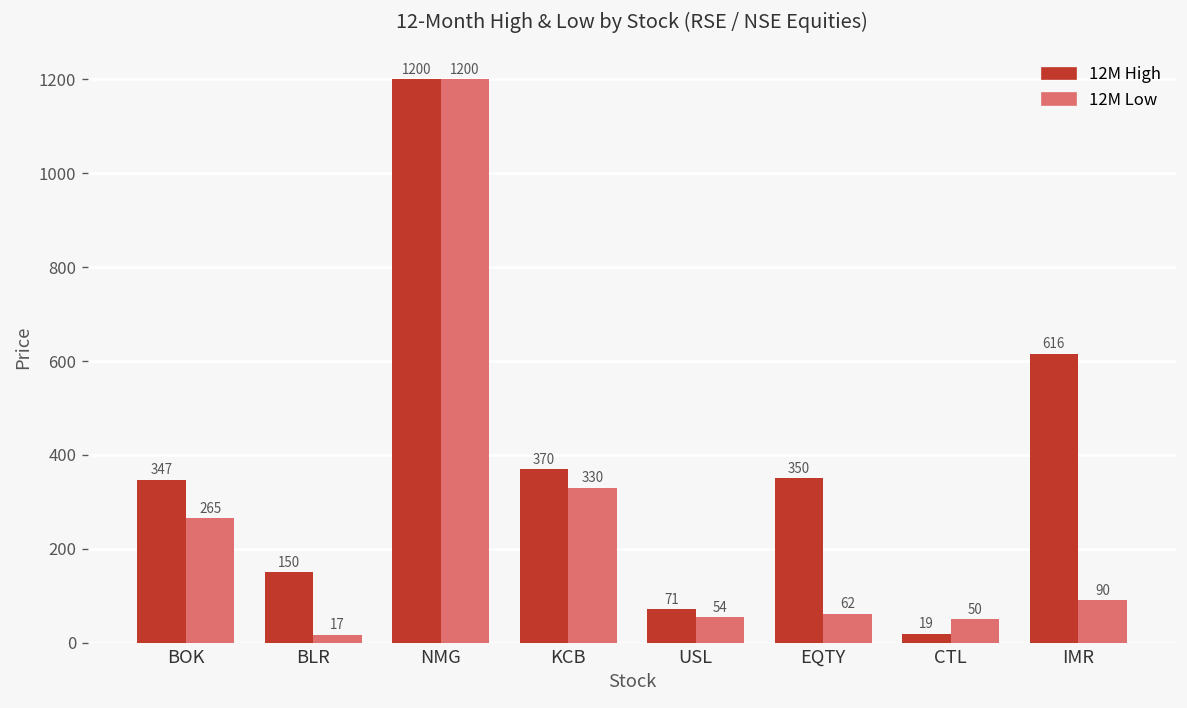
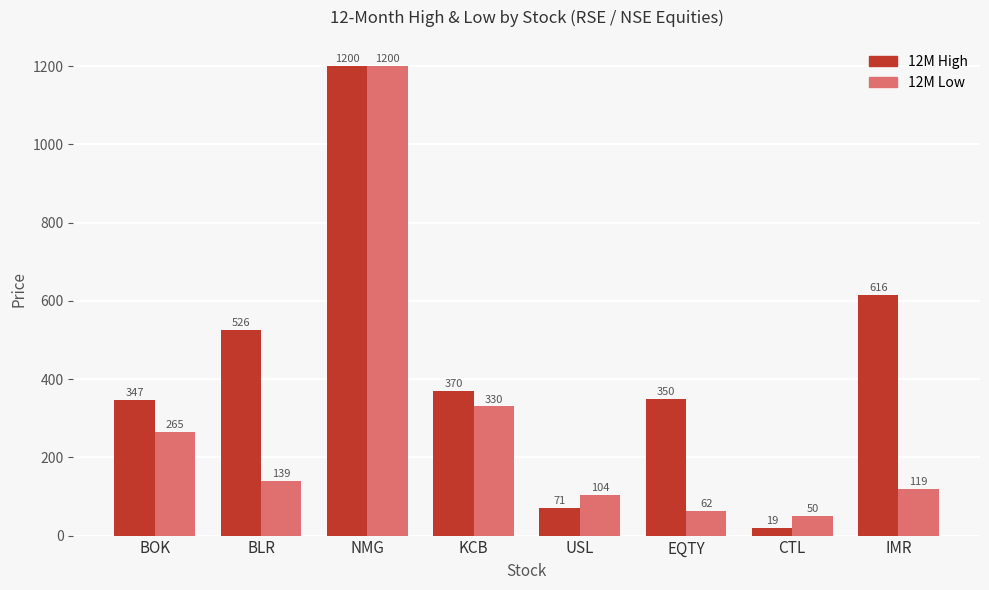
  {
    "12M High": {
      "BOK": 347,
-     "BLR": 150,
+     "BLR": 526,
      "NMG": 1200,
      "KCB": 370,
      "USL": 71,
      "EQTY": 350,
      "CTL": 19,
      "IMR": 616
    },
    "12M Low": {
      "BOK": 265,
-     "BLR": 17,
+     "BLR": 139,
      "NMG": 1200,
      "KCB": 330,
-     "USL": 54,
+     "USL": 104,
      "EQTY": 62,
      "CTL": 50,
-     "IMR": 90
+     "IMR": 119
    }
  }
